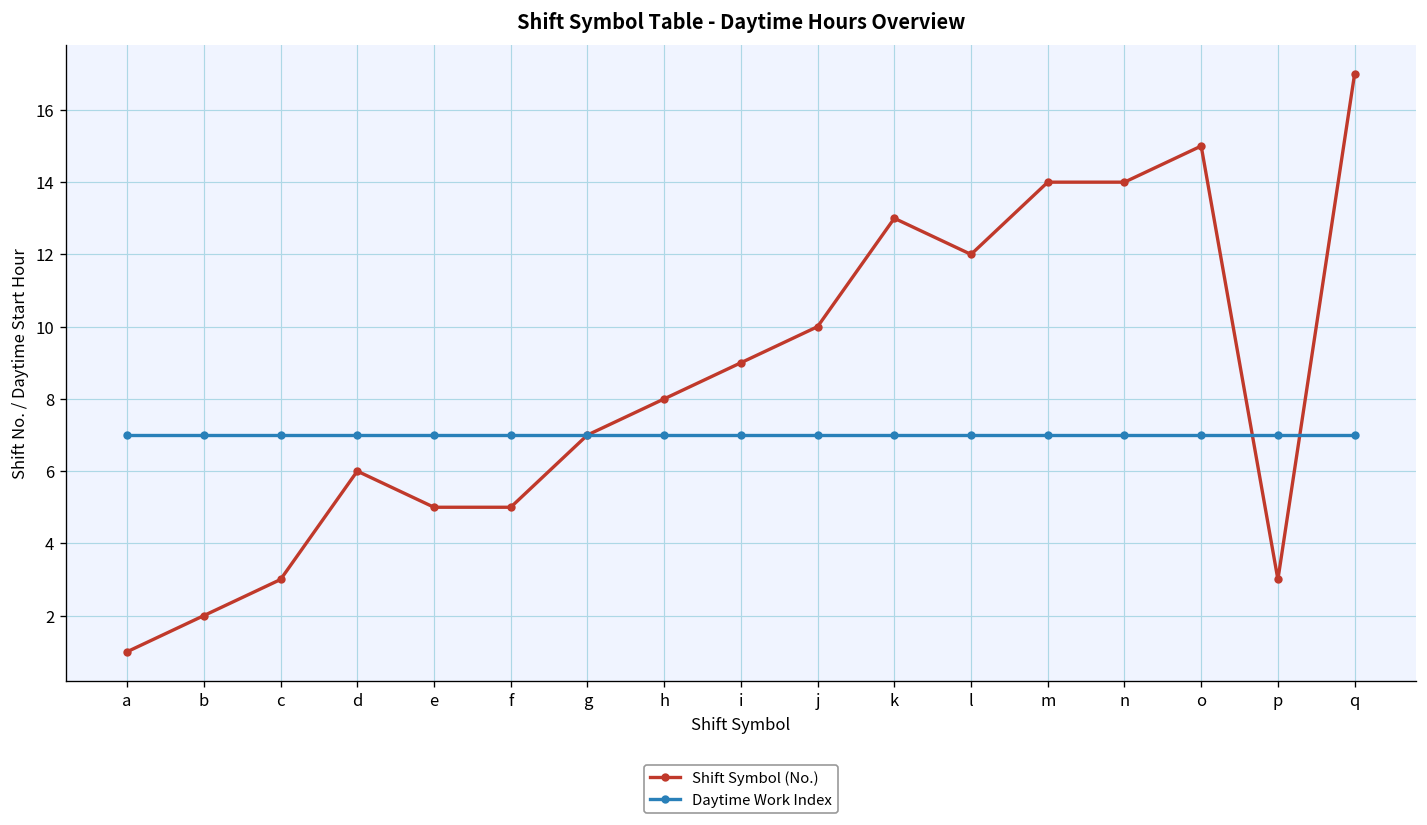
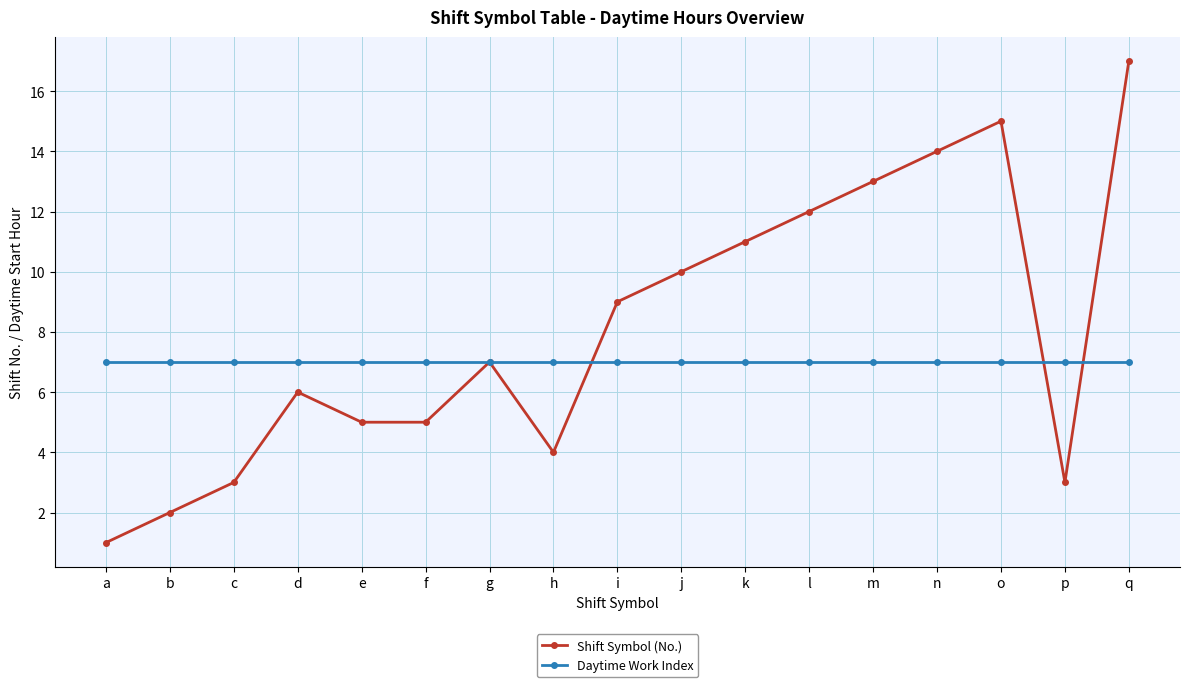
  {
    "Shift Symbol (No.)": {
      "a": 1,
      "b": 2,
      "c": 3,
      "d": 6,
      "e": 5,
      "f": 5,
-     "h": 8,
+     "h": 4,
      "i": 9,
      "j": 10,
-     "k": 13,
+     "k": 11,
      "l": 12,
-     "m": 14,
+     "m": 13,
      "n": 14,
      "o": 15,
      "p": 3,
      "q": 17
    },
    "Daytime Work Index": {
      "a": 7,
      "b": 7,
      "c": 7,
      "d": 7,
      "e": 7,
      "f": 7,
      "h": 7,
      "i": 7,
      "j": 7,
      "k": 7,
      "l": 7,
      "m": 7,
      "n": 7,
      "o": 7,
      "p": 7,
      "q": 7
    }
  }
